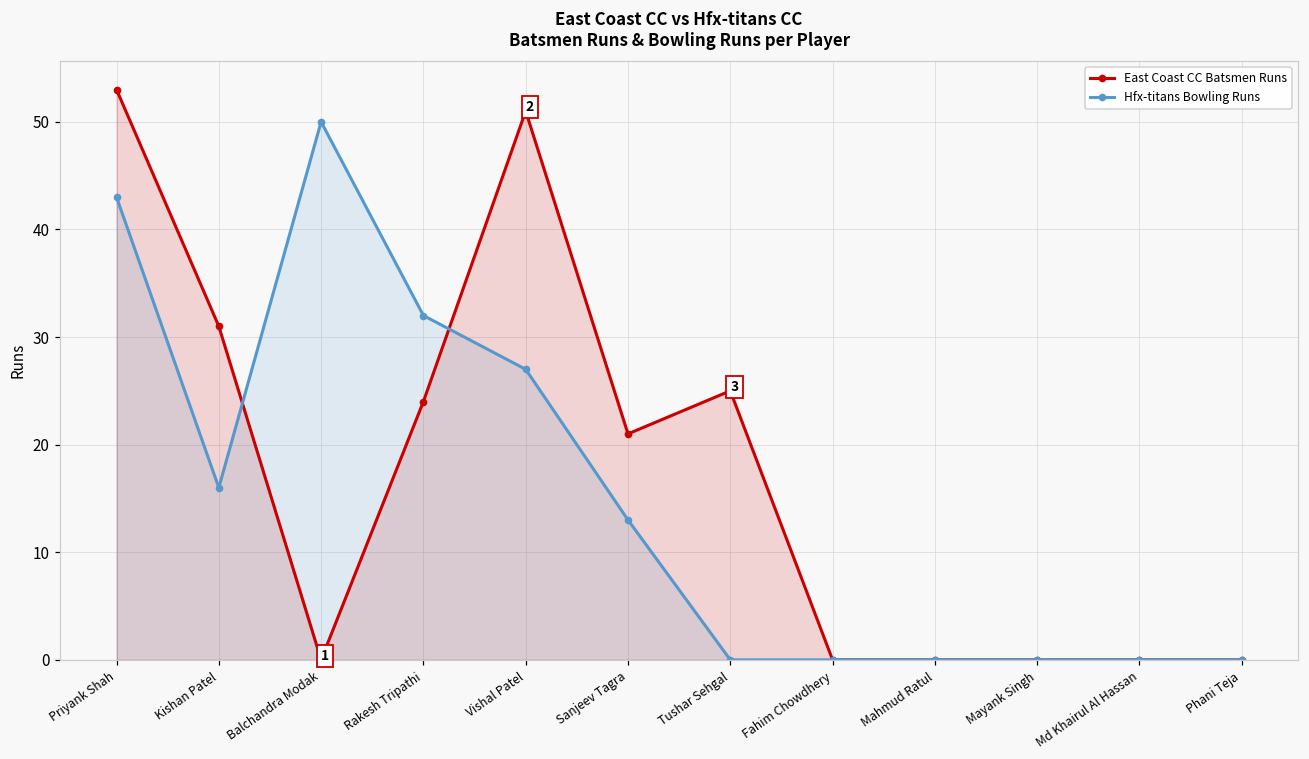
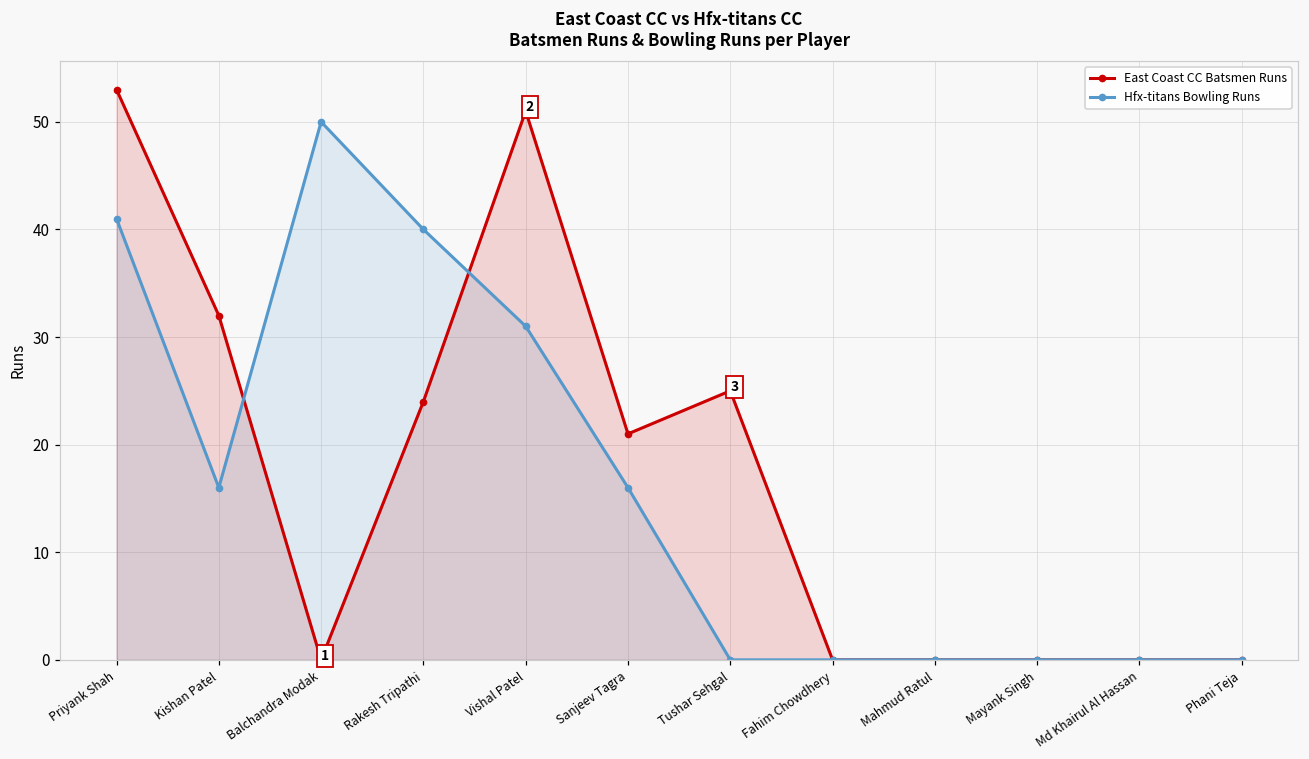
  {
    "East Coast CC Batsmen Runs": {
      "Priyank Shah": 53,
-     "Kishan Patel": 31,
+     "Kishan Patel": 32,
      "Rakesh Tripathi": 24,
      "Sanjeev Tagra": 21
    },
    "Hfx-titans Bowling Runs": {
-     "Priyank Shah": 43,
+     "Priyank Shah": 41,
      "Kishan Patel": 16,
      "Balchandra Modak": 50,
-     "Rakesh Tripathi": 32,
-     "Vishal Patel": 27,
-     "Sanjeev Tagra": 13,
+     "Rakesh Tripathi": 40,
+     "Vishal Patel": 31,
+     "Sanjeev Tagra": 16,
      "Tushar Sehgal": 0
    }
  }
